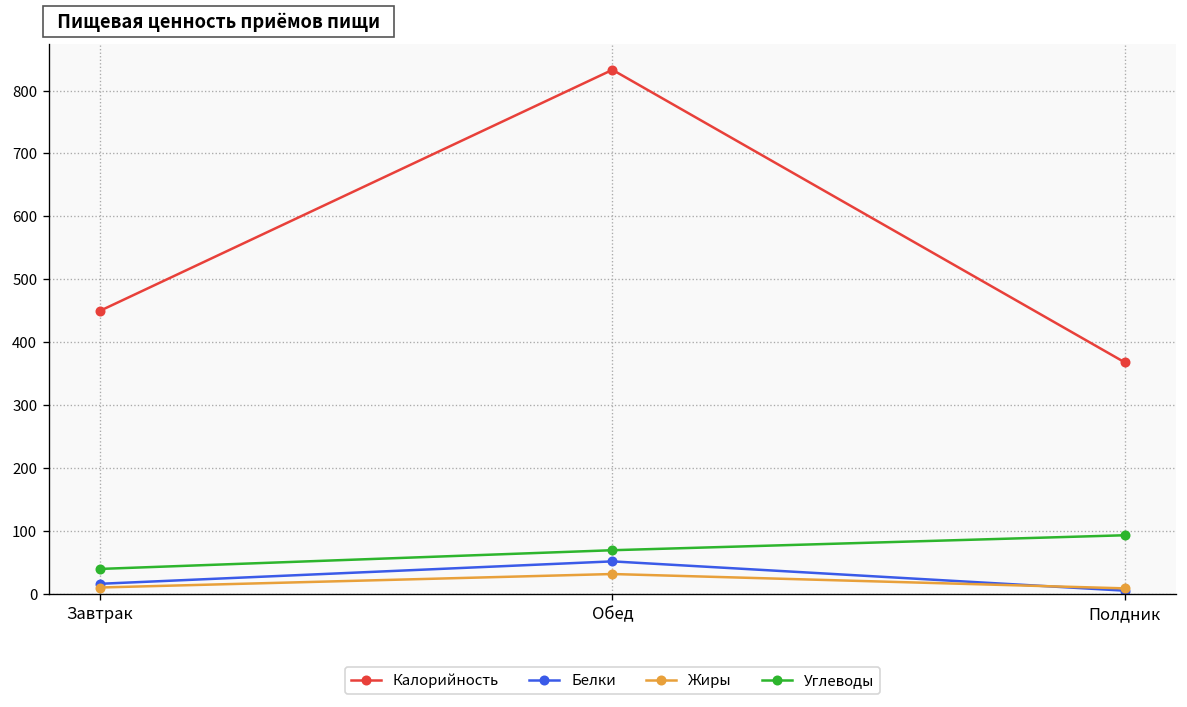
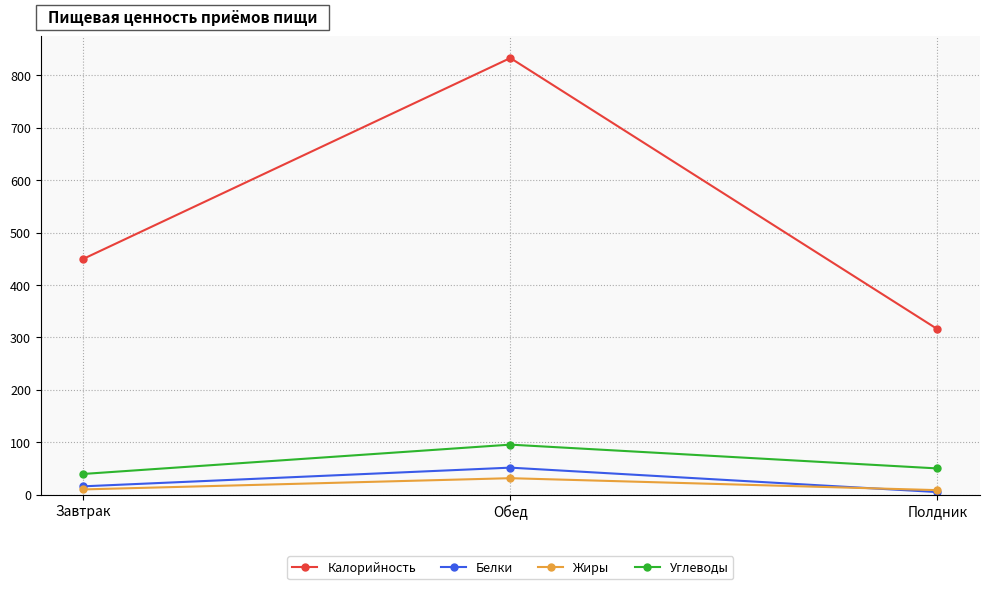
  {
    "Калорийность": {
      "Завтрак": 450,
      "Обед": 830,
-     "Полдник": 370
+     "Полдник": 320
    },
    "Белки": {
      "Завтрак": 20,
      "Обед": 50
    },
    "Жиры": {
      "Завтрак": 10,
      "Обед": 30
    },
    "Углеводы": {
      "Завтрак": 40,
-     "Обед": 70,
-     "Полдник": 90
+     "Обед": 100,
+     "Полдник": 50
    }
  }
